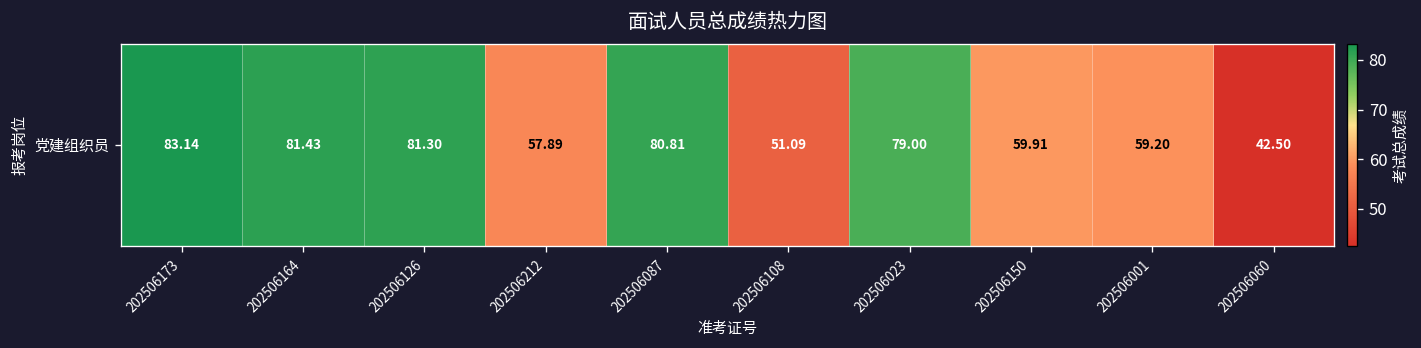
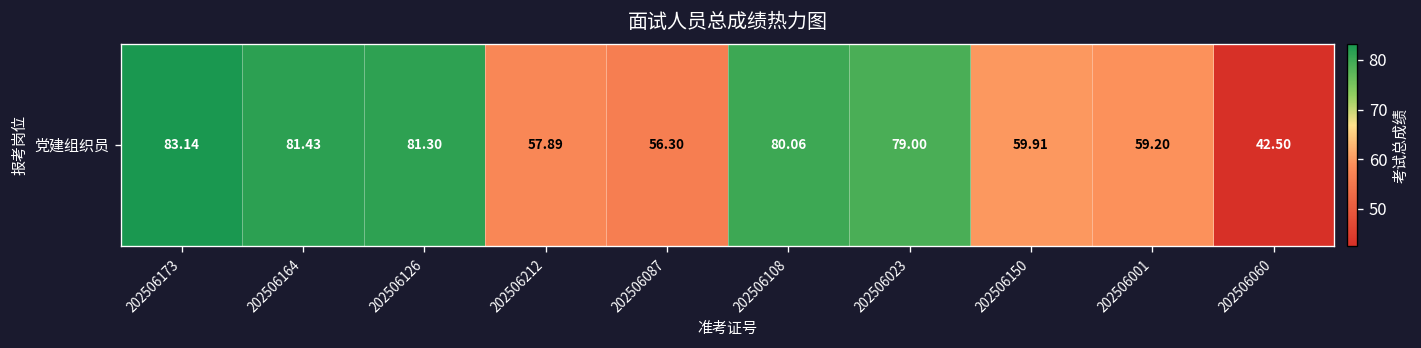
  {
    "党建组织员": {
      "202506173": 83.14,
      "202506164": 81.43,
      "202506126": 81.30,
      "202506212": 57.89,
-     "202506087": 80.81,
-     "202506108": 51.09,
+     "202506087": 56.30,
+     "202506108": 80.06,
      "202506023": 79.00,
      "202506150": 59.91,
      "202506001": 59.20,
      "202506060": 42.50
    }
  }
